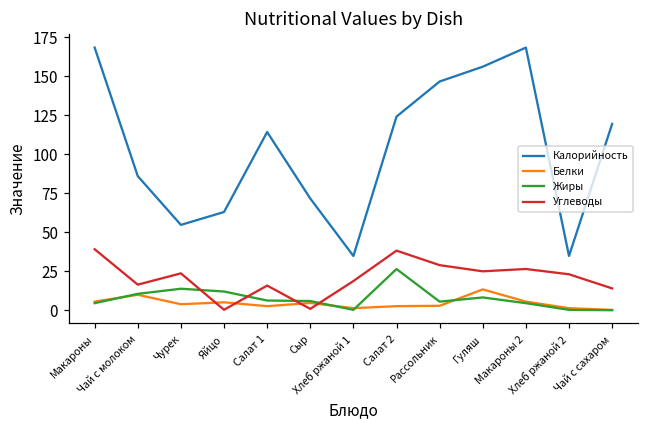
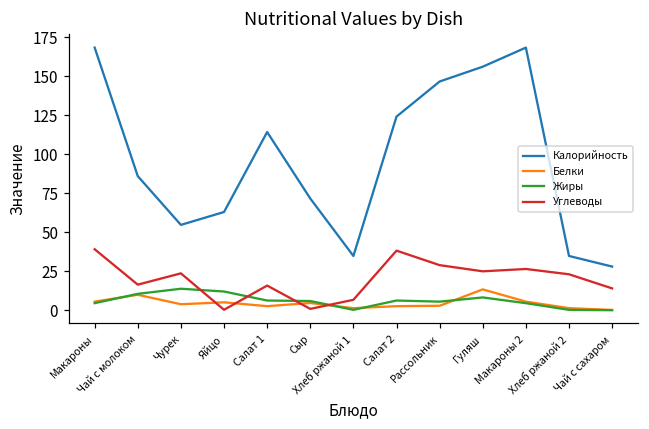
  {
    "Калорийность": {
      "Макароны": 168,
      "Чай с молоком": 86,
      "Чурек": 55,
      "Яйцо": 63,
      "Салат 1": 114,
      "Сыр": 72,
      "Хлеб ржаной 1": 35,
      "Салат 2": 124,
      "Рассольник": 147,
      "Гуляш": 156,
      "Макароны 2": 168,
      "Хлеб ржаной 2": 35,
-     "Чай с сахаром": 120
+     "Чай с сахаром": 28
    },
    "Белки": {
      "Чурек": 4,
      "Яйцо": 5,
      "Салат 1": 3,
      "Салат 2": 3,
      "Рассольник": 3,
      "Гуляш": 13
    },
    "Жиры": {
      "Чурек": 14,
      "Яйцо": 12,
      "Салат 1": 6,
-     "Салат 2": 26,
+     "Салат 2": 6,
      "Рассольник": 6,
      "Гуляш": 8
    },
    "Углеводы": {
      "Макароны": 39,
      "Чай с молоком": 16,
      "Чурек": 24,
      "Яйцо": 0,
      "Салат 1": 16,
      "Сыр": 1,
-     "Хлеб ржаной 1": 19,
+     "Хлеб ржаной 1": 7,
      "Салат 2": 38,
      "Рассольник": 29,
      "Гуляш": 25,
      "Макароны 2": 26,
      "Хлеб ржаной 2": 23,
      "Чай с сахаром": 14
    }
  }
